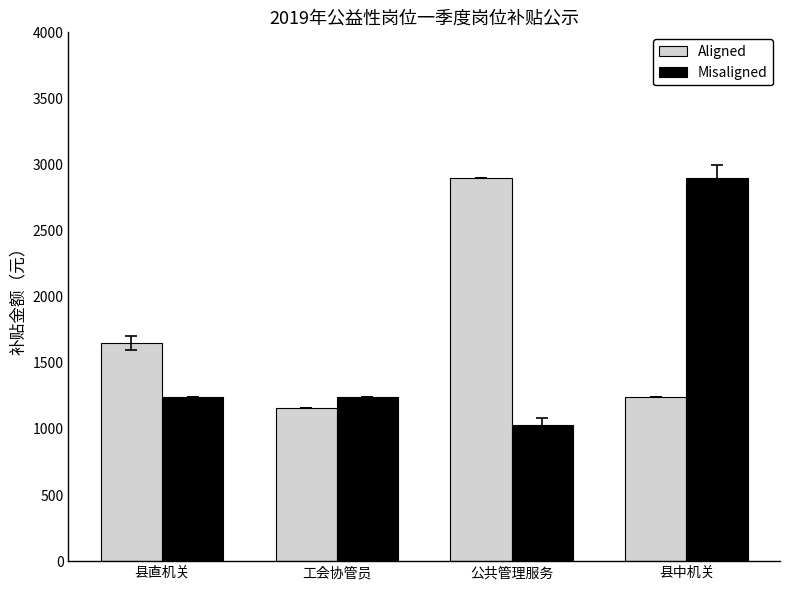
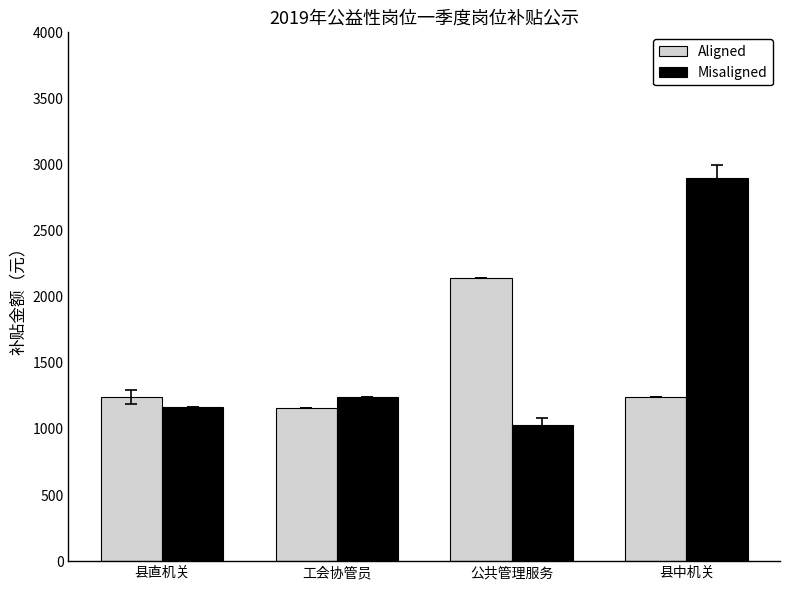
  {
    "Aligned": {
-     "县直机关": 1650,
+     "县直机关": 1240,
      "工会协管员": 1160,
-     "公共管理服务": 2900,
+     "公共管理服务": 2140,
      "县中机关": 1240
    },
    "Misaligned": {
-     "县直机关": 1240,
+     "县直机关": 1170,
      "工会协管员": 1240,
      "公共管理服务": 1030,
      "县中机关": 2900
    }
  }
